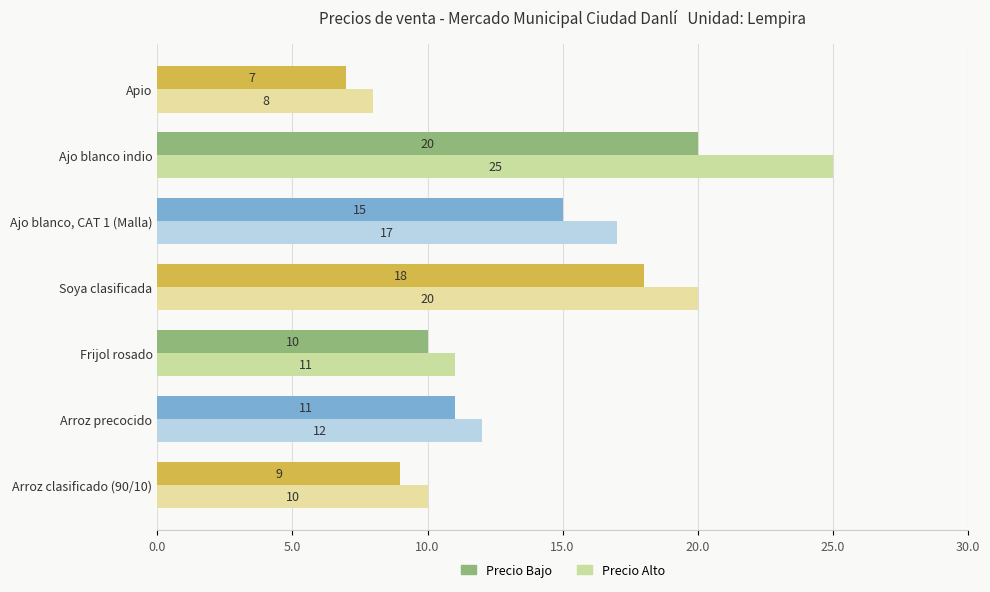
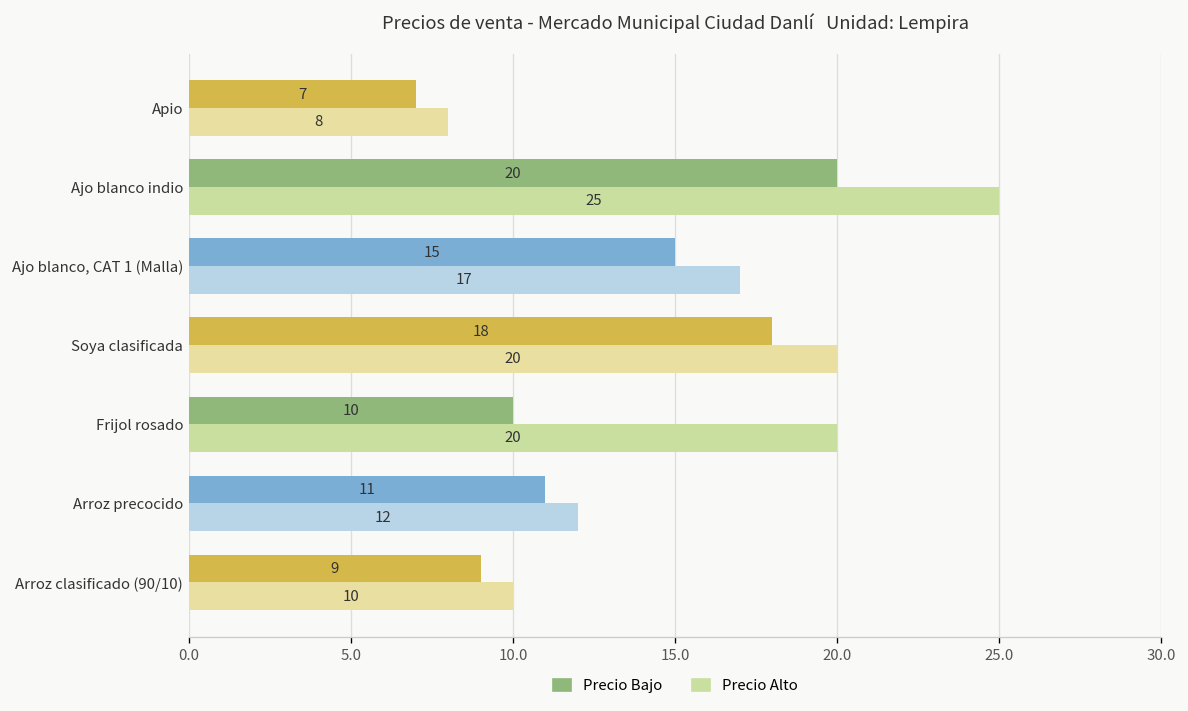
  {
    "Precio Alto": {
      "Apio": 8,
      "Ajo blanco indio": 25,
      "Ajo blanco, CAT 1 (Malla)": 17,
      "Soya clasificada": 20,
-     "Frijol rosado": 11,
+     "Frijol rosado": 20,
      "Arroz precocido": 12,
      "Arroz clasificado (90/10)": 10
    }
  }
